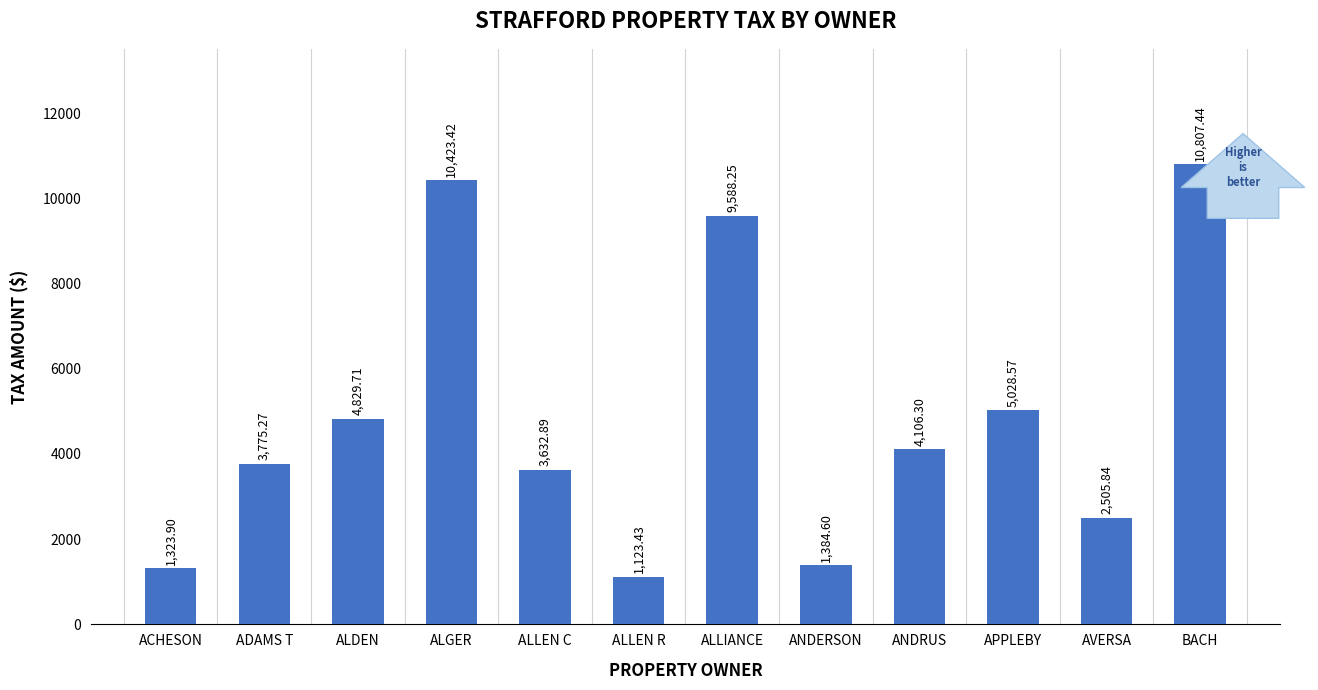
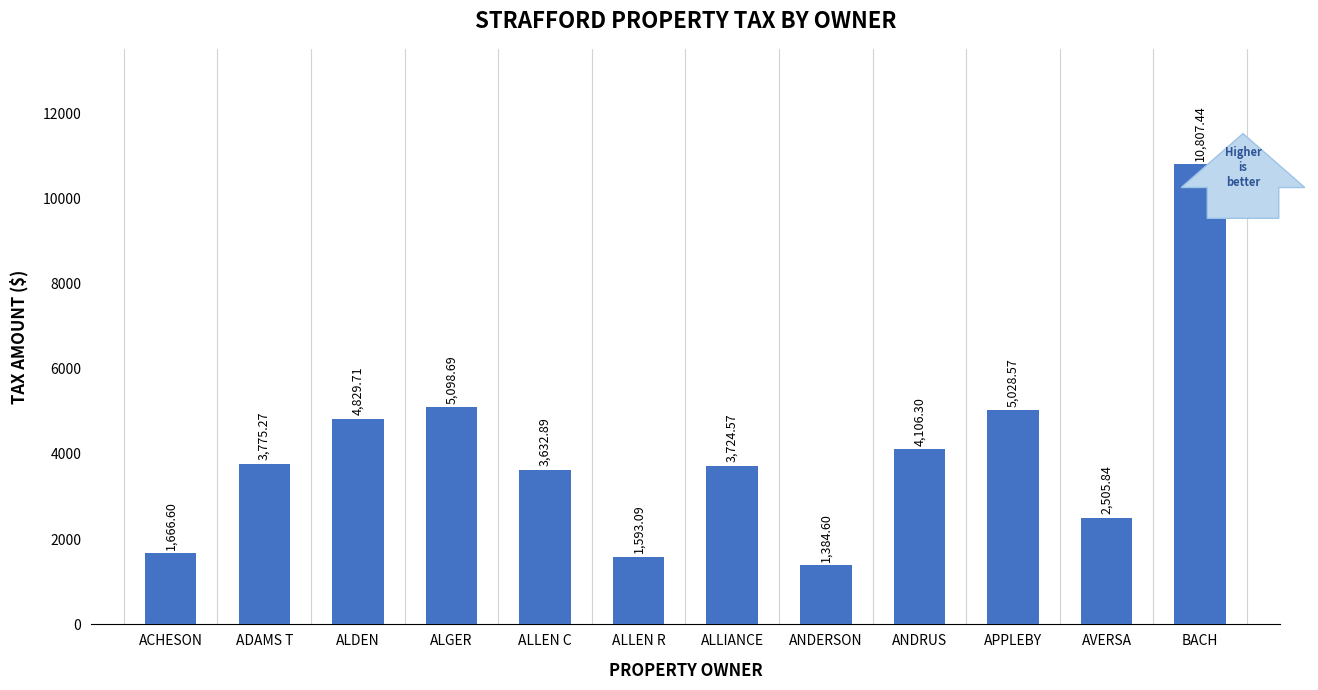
  {
-   "ACHESON": "1,323.90",
+   "ACHESON": "1,666.60",
    "ADAMS T": "3,775.27",
    "ALDEN": "4,829.71",
-   "ALGER": "10,423.42",
+   "ALGER": "5,098.69",
    "ALLEN C": "3,632.89",
-   "ALLEN R": "1,123.43",
-   "ALLIANCE": "9,588.25",
+   "ALLEN R": "1,593.09",
+   "ALLIANCE": "3,724.57",
    "ANDERSON": "1,384.60",
    "ANDRUS": "4,106.30",
    "APPLEBY": "5,028.57",
    "AVERSA": "2,505.84",
    "BACH": "10,807.44"
  }
